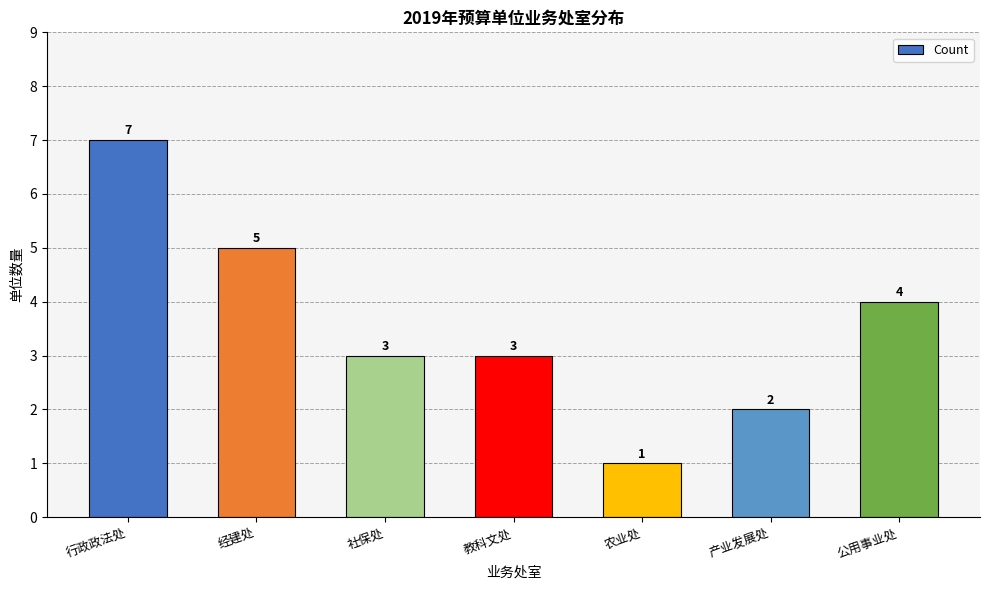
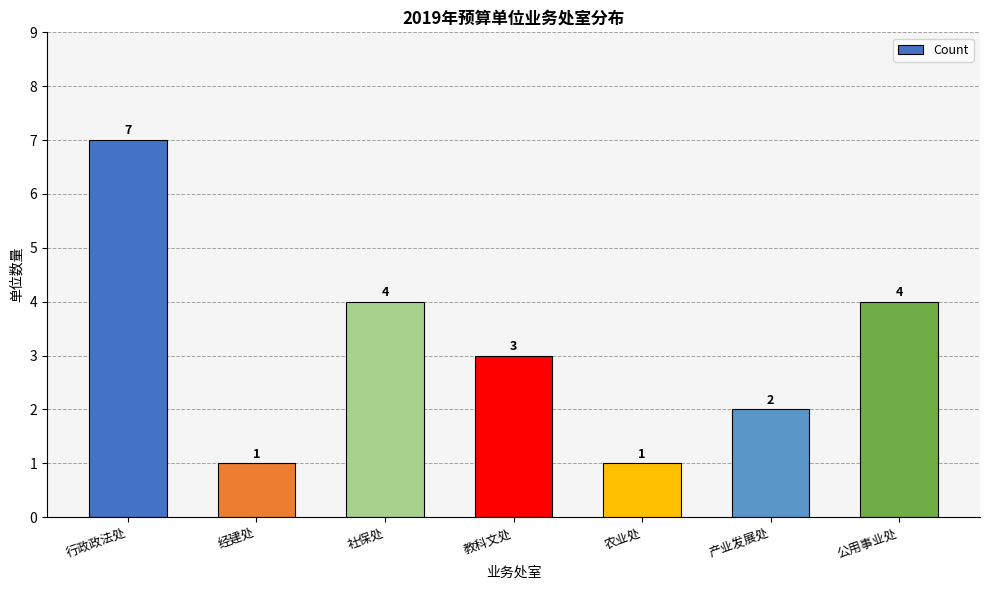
  {
    "行政政法处": 7,
-   "经建处": 5,
-   "社保处": 3,
+   "经建处": 1,
+   "社保处": 4,
    "教科文处": 3,
    "农业处": 1,
    "产业发展处": 2,
    "公用事业处": 4
  }
